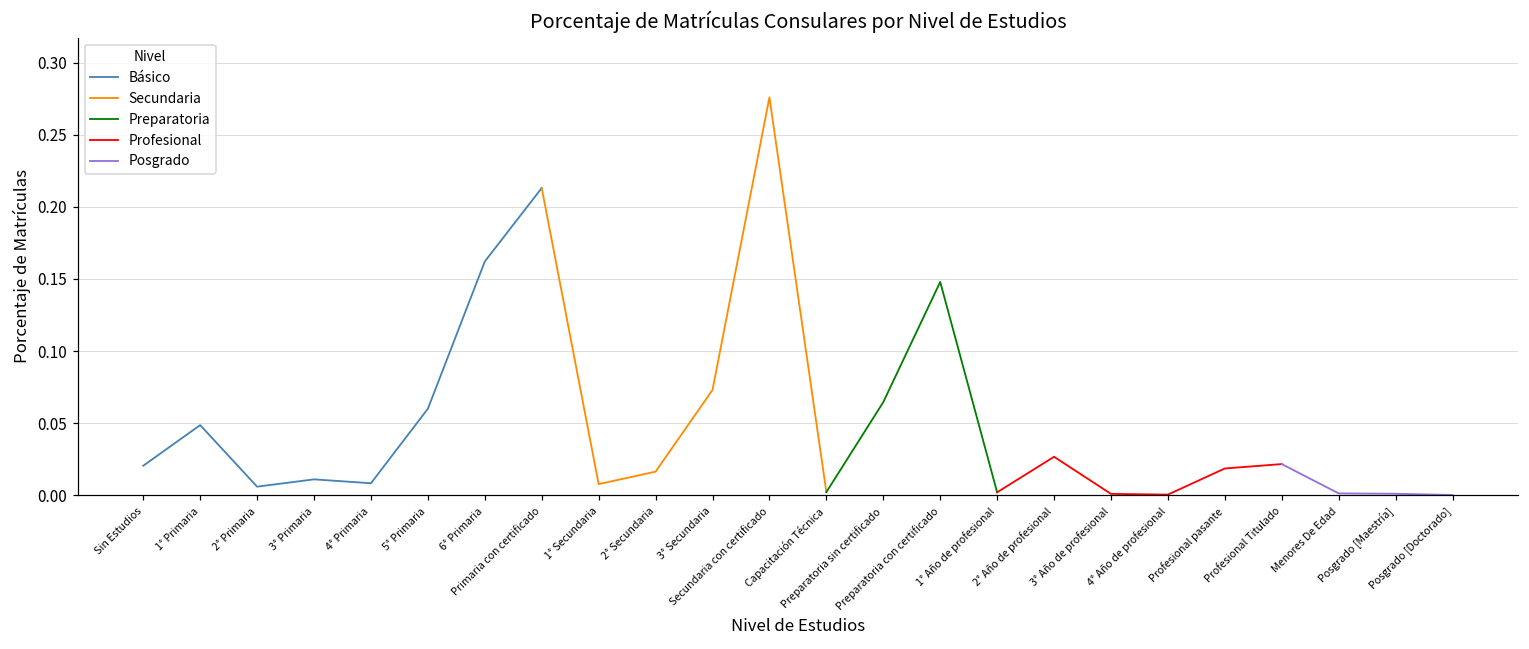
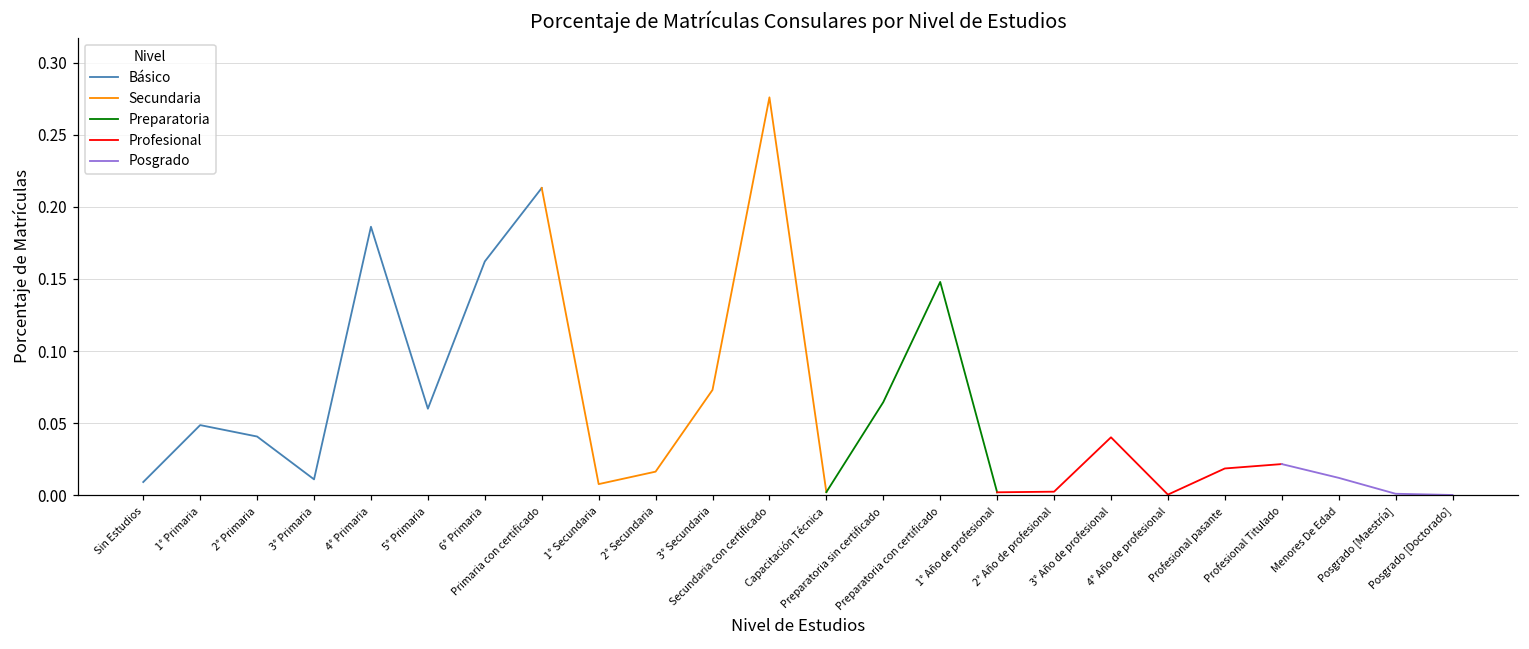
  {
    "Básico": {
-     "Sin Estudios": 0.020,
+     "Sin Estudios": 0.009,
      "1° Primaria": 0.049,
-     "2° Primaria": 0.006,
+     "2° Primaria": 0.041,
      "3° Primaria": 0.011,
-     "4° Primaria": 0.008,
+     "4° Primaria": 0.186,
      "5° Primaria": 0.060,
      "6° Primaria": 0.162
    },
    "Secundaria": {
      "1° Secundaria": 0.008,
      "2° Secundaria": 0.016,
      "3° Secundaria": 0.073,
      "Secundaria con certificado": 0.276
    },
    "Preparatoria": {
      "Preparatoria sin certificado": 0.065,
      "Preparatoria con certificado": 0.148
    },
    "Profesional": {
-     "2° Año de profesional": 0.027,
-     "3° Año de profesional": 0.001,
+     "2° Año de profesional": 0.002,
+     "3° Año de profesional": 0.040,
      "4° Año de profesional": 0.000,
      "Profesional pasante": 0.019
    },
    "Posgrado": {
-     "Menores De Edad": 0.001,
+     "Menores De Edad": 0.012,
      "Posgrado [Maestría]": 0.001,
      "Posgrado [Doctorado]": 0.000
    }
  }
